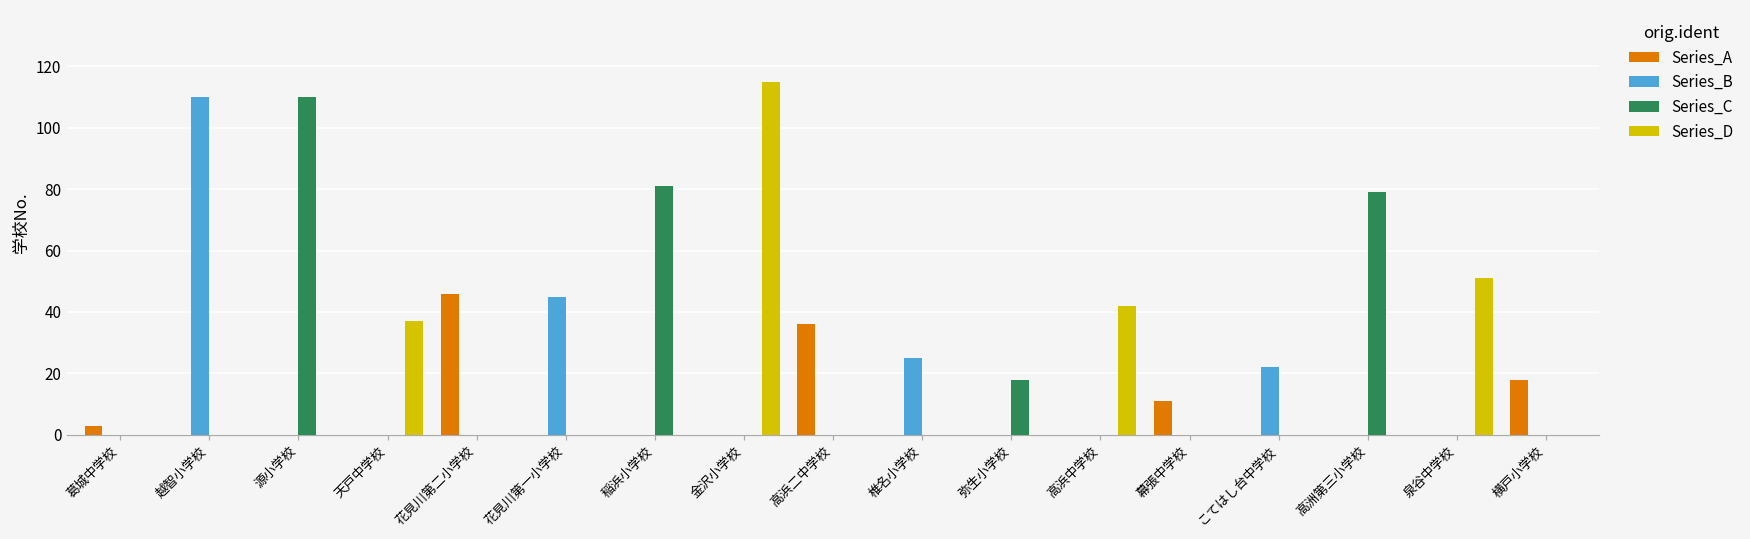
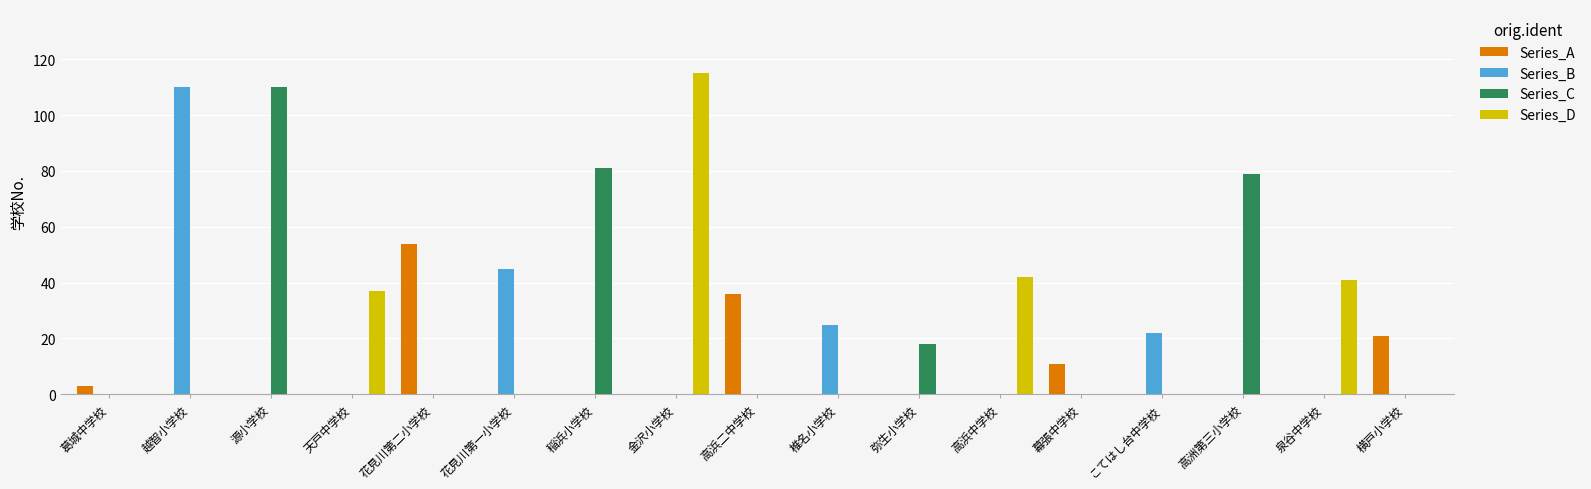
  {
    "Series_A": {
      "葛城中学校": 3,
      "越智小学校": 0,
      "源小学校": 0,
      "天戸中学校": 0,
-     "花見川第二小学校": 46,
+     "花見川第二小学校": 54,
      "花見川第一小学校": 0,
      "稲浜小学校": 0,
      "金沢小学校": 0,
      "高浜二中学校": 36,
      "椎名小学校": 0,
      "弥生小学校": 0,
      "高浜中学校": 0,
      "幕張中学校": 11,
      "こてはし台中学校": 0,
      "高洲第三小学校": 0,
      "泉谷中学校": 0,
-     "横戸小学校": 18
+     "横戸小学校": 21
    },
    "Series_B": {
      "葛城中学校": 0,
      "越智小学校": 110,
      "源小学校": 0,
      "天戸中学校": 0,
      "花見川第二小学校": 0,
      "花見川第一小学校": 45,
      "稲浜小学校": 0,
      "金沢小学校": 0,
      "高浜二中学校": 0,
      "椎名小学校": 25,
      "弥生小学校": 0,
      "高浜中学校": 0,
      "幕張中学校": 0,
      "こてはし台中学校": 22,
      "高洲第三小学校": 0,
      "泉谷中学校": 0,
      "横戸小学校": 0
    },
    "Series_C": {
      "葛城中学校": 0,
      "越智小学校": 0,
      "源小学校": 110,
      "天戸中学校": 0,
      "花見川第二小学校": 0,
      "花見川第一小学校": 0,
      "稲浜小学校": 81,
      "金沢小学校": 0,
      "高浜二中学校": 0,
      "椎名小学校": 0,
      "弥生小学校": 18,
      "高浜中学校": 0,
      "幕張中学校": 0,
      "こてはし台中学校": 0,
      "高洲第三小学校": 79,
      "泉谷中学校": 0,
      "横戸小学校": 0
    },
    "Series_D": {
      "葛城中学校": 0,
      "越智小学校": 0,
      "源小学校": 0,
      "天戸中学校": 37,
      "花見川第二小学校": 0,
      "花見川第一小学校": 0,
      "稲浜小学校": 0,
      "金沢小学校": 115,
      "高浜二中学校": 0,
      "椎名小学校": 0,
      "弥生小学校": 0,
      "高浜中学校": 42,
      "幕張中学校": 0,
      "こてはし台中学校": 0,
      "高洲第三小学校": 0,
-     "泉谷中学校": 51,
+     "泉谷中学校": 41,
      "横戸小学校": 0
    }
  }
